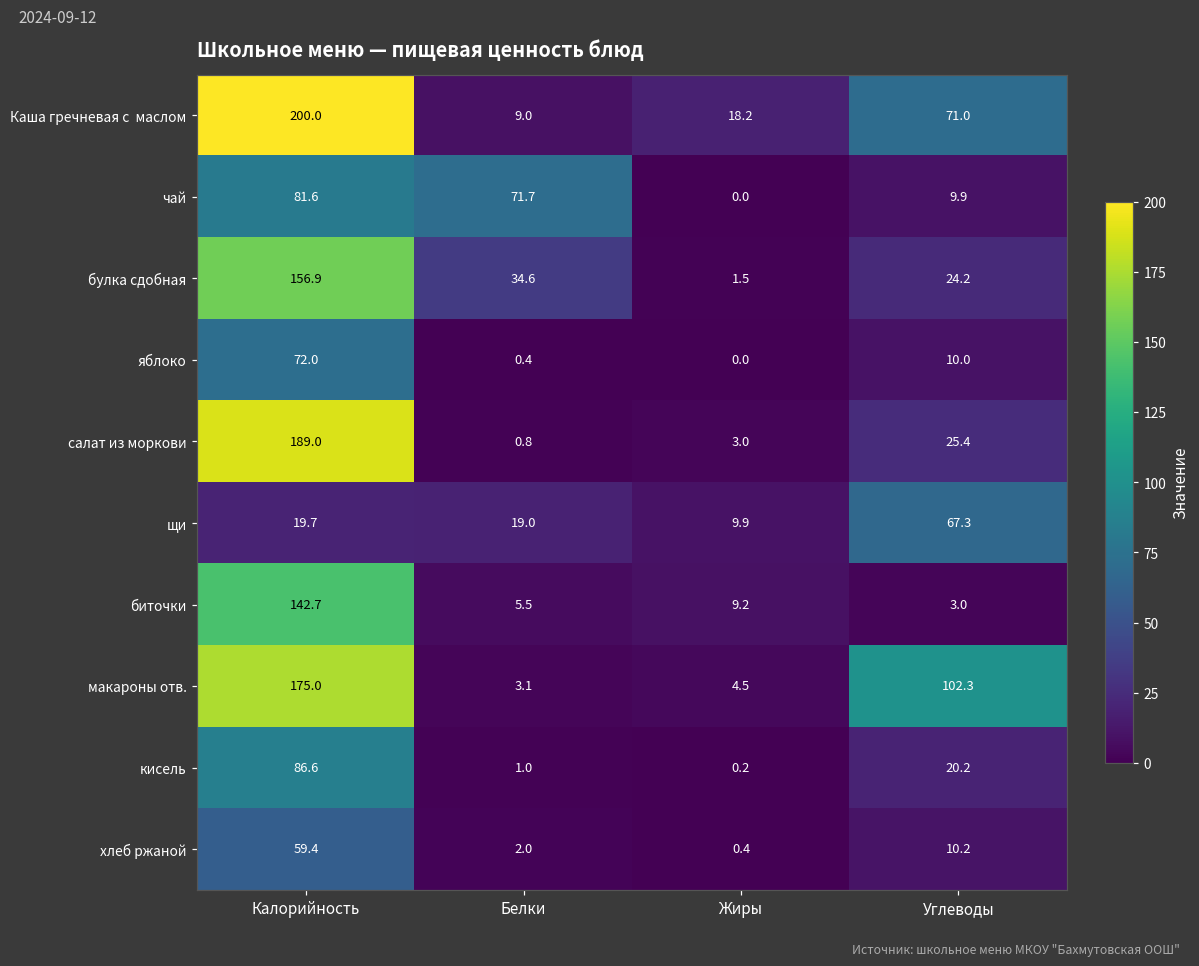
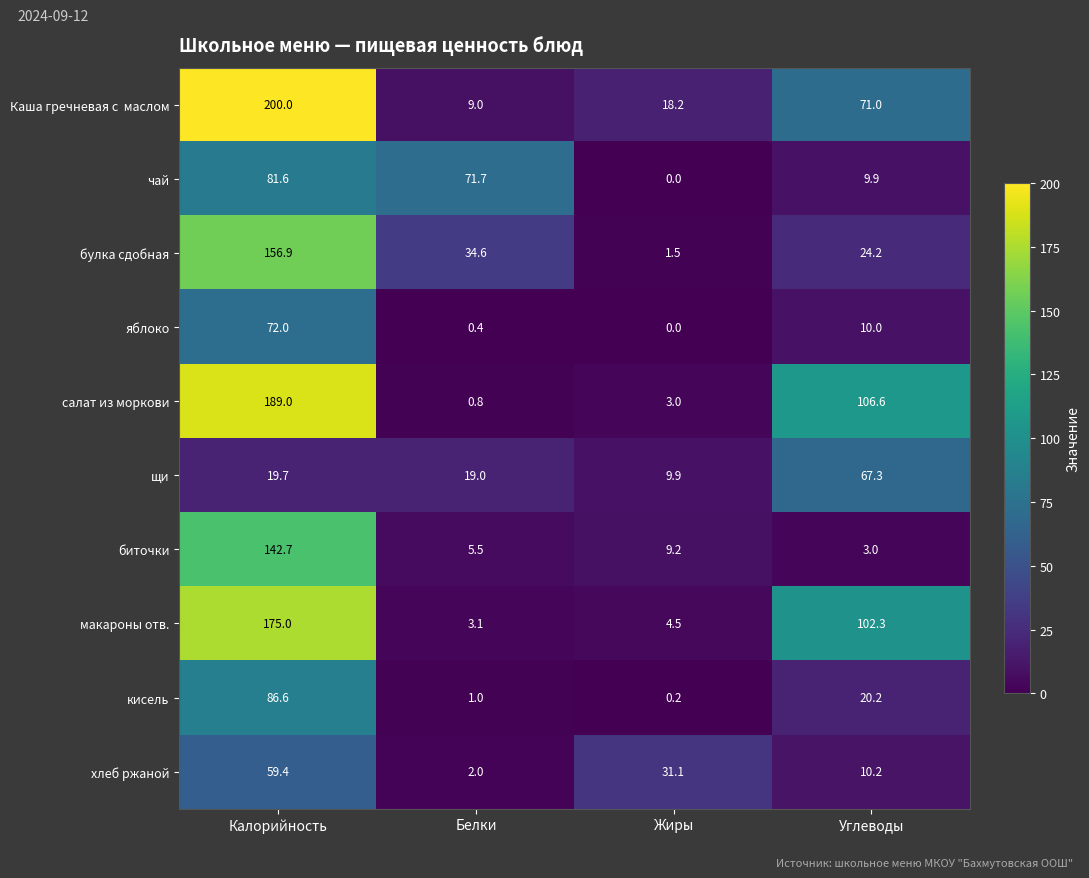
  {
    "Каша гречневая с маслом": {
      "Калорийность": 200.0,
      "Белки": 9.0,
      "Жиры": 18.2,
      "Углеводы": 71.0
    },
    "чай": {
      "Калорийность": 81.6,
      "Белки": 71.7,
      "Жиры": 0.0,
      "Углеводы": 9.9
    },
    "булка сдобная": {
      "Калорийность": 156.9,
      "Белки": 34.6,
      "Жиры": 1.5,
      "Углеводы": 24.2
    },
    "яблоко": {
      "Калорийность": 72.0,
      "Белки": 0.4,
      "Жиры": 0.0,
      "Углеводы": 10.0
    },
    "салат из моркови": {
      "Калорийность": 189.0,
      "Белки": 0.8,
      "Жиры": 3.0,
-     "Углеводы": 25.4
+     "Углеводы": 106.6
    },
    "щи": {
      "Калорийность": 19.7,
      "Белки": 19.0,
      "Жиры": 9.9,
      "Углеводы": 67.3
    },
    "биточки": {
      "Калорийность": 142.7,
      "Белки": 5.5,
      "Жиры": 9.2,
      "Углеводы": 3.0
    },
    "макароны отв.": {
      "Калорийность": 175.0,
      "Белки": 3.1,
      "Жиры": 4.5,
      "Углеводы": 102.3
    },
    "кисель": {
      "Калорийность": 86.6,
      "Белки": 1.0,
      "Жиры": 0.2,
      "Углеводы": 20.2
    },
    "хлеб ржаной": {
      "Калорийность": 59.4,
      "Белки": 2.0,
-     "Жиры": 0.4,
+     "Жиры": 31.1,
      "Углеводы": 10.2
    }
  }
